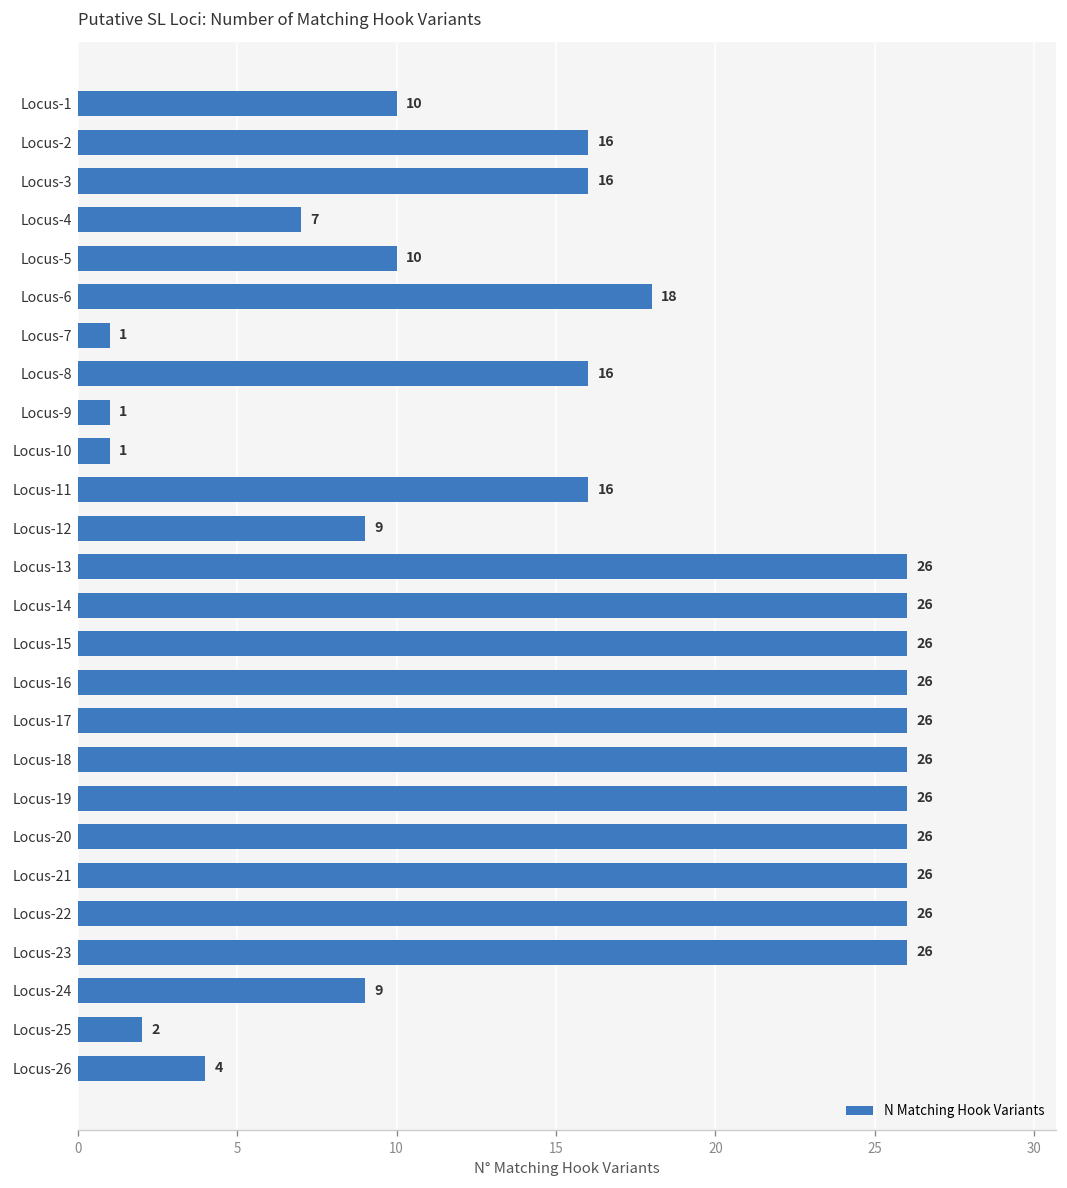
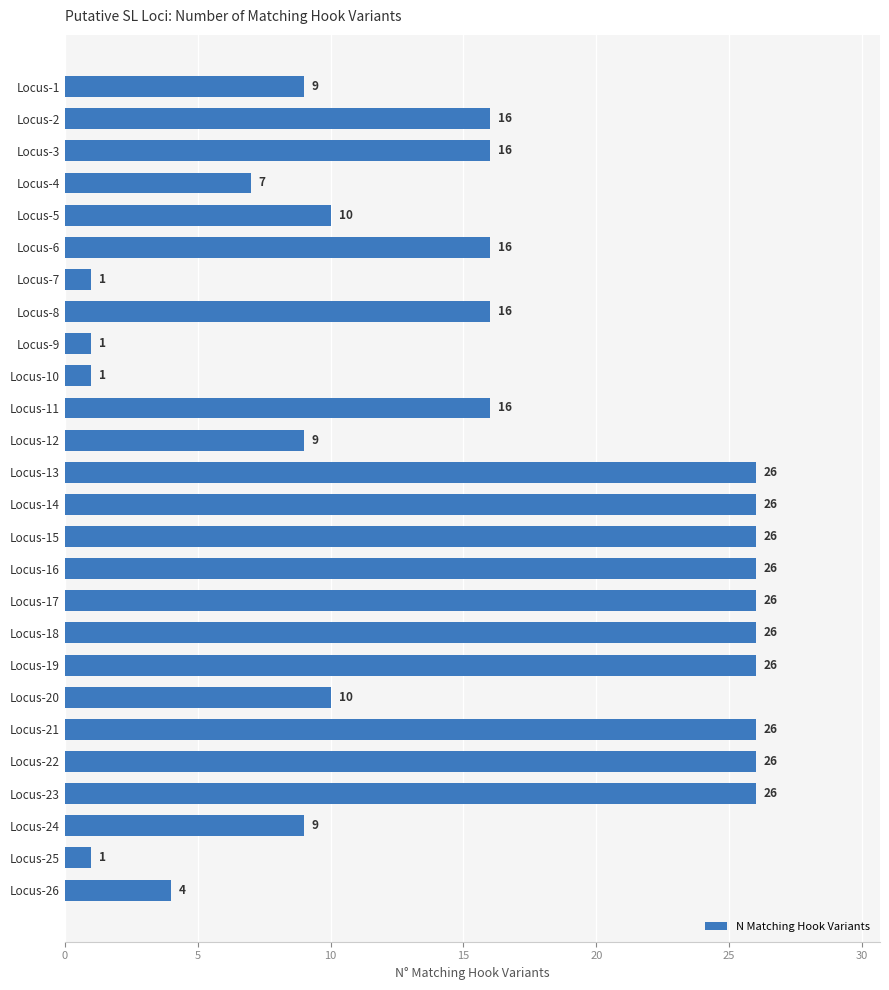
  {
-   "Locus-1": 10,
+   "Locus-1": 9,
    "Locus-2": 16,
    "Locus-3": 16,
    "Locus-4": 7,
    "Locus-5": 10,
-   "Locus-6": 18,
+   "Locus-6": 16,
    "Locus-7": 1,
    "Locus-8": 16,
    "Locus-9": 1,
    "Locus-10": 1,
    "Locus-11": 16,
    "Locus-12": 9,
    "Locus-13": 26,
    "Locus-14": 26,
    "Locus-15": 26,
    "Locus-16": 26,
    "Locus-17": 26,
    "Locus-18": 26,
    "Locus-19": 26,
-   "Locus-20": 26,
+   "Locus-20": 10,
    "Locus-21": 26,
    "Locus-22": 26,
    "Locus-23": 26,
    "Locus-24": 9,
-   "Locus-25": 2,
+   "Locus-25": 1,
    "Locus-26": 4
  }
